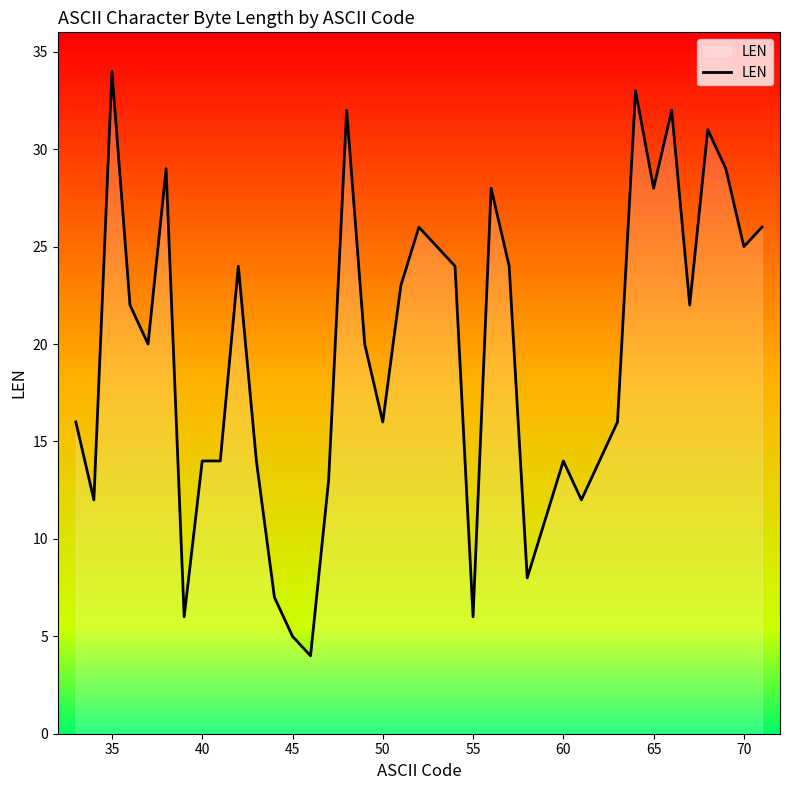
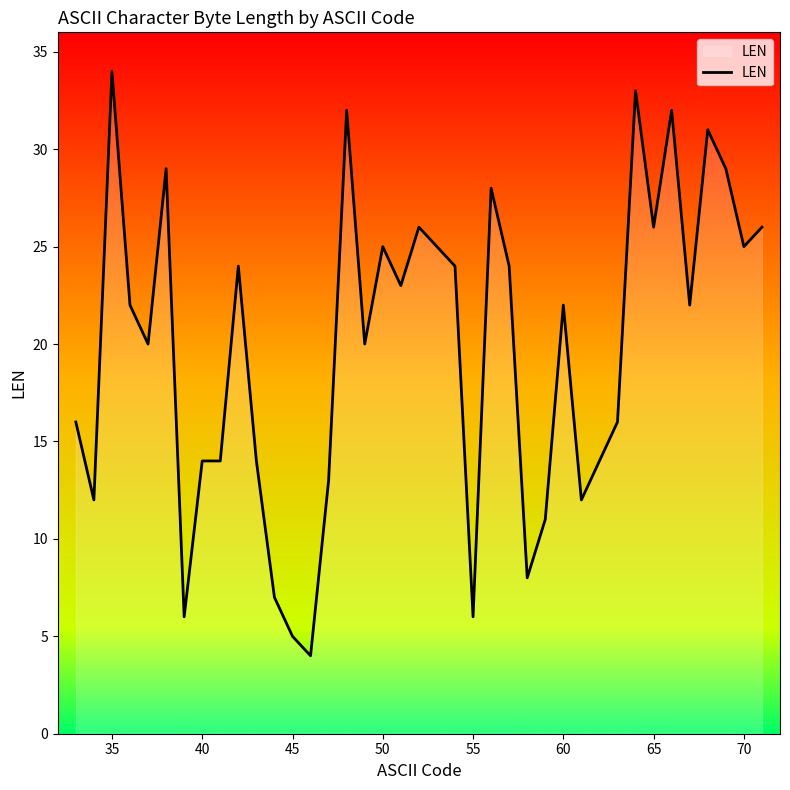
  {
    "35": 34,
    "40": 14,
    "45": 5,
-   "50": 16,
+   "50": 25,
    "55": 6,
-   "60": 14,
-   "65": 28,
+   "60": 22,
+   "65": 26,
    "70": 25
  }
